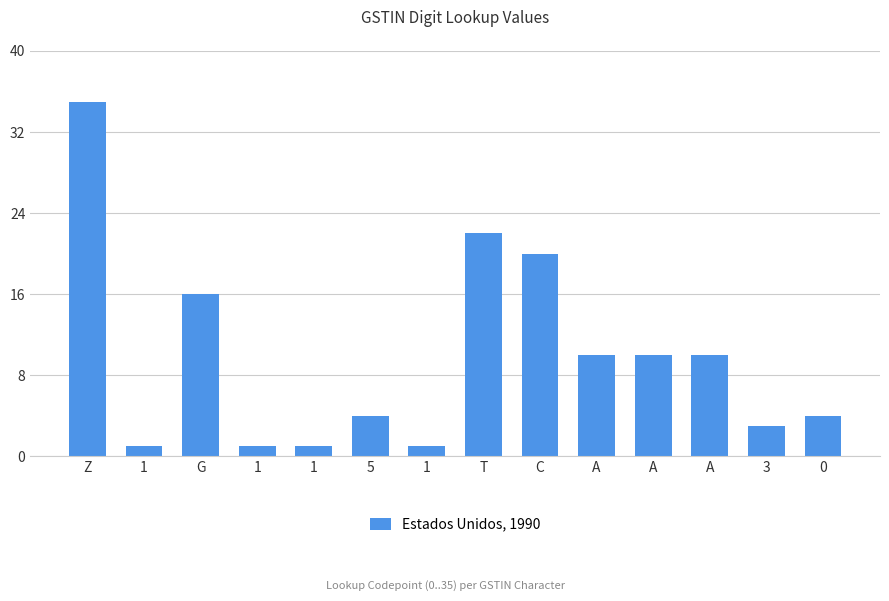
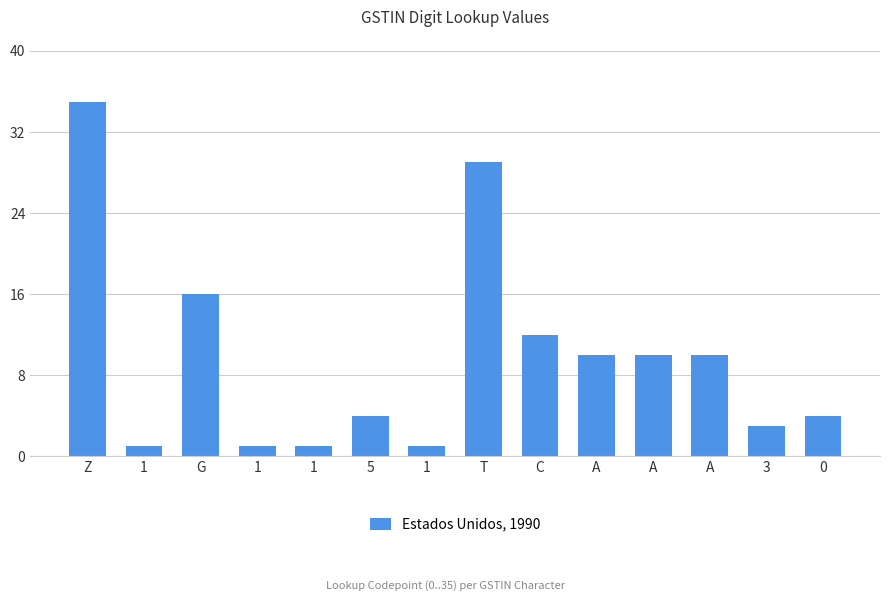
  {
    "Z": 35,
    "G": 16,
    "5": 4,
-   "T": 22,
-   "C": 20,
+   "T": 29,
+   "C": 12,
    "3": 3,
    "0": 4
  }
